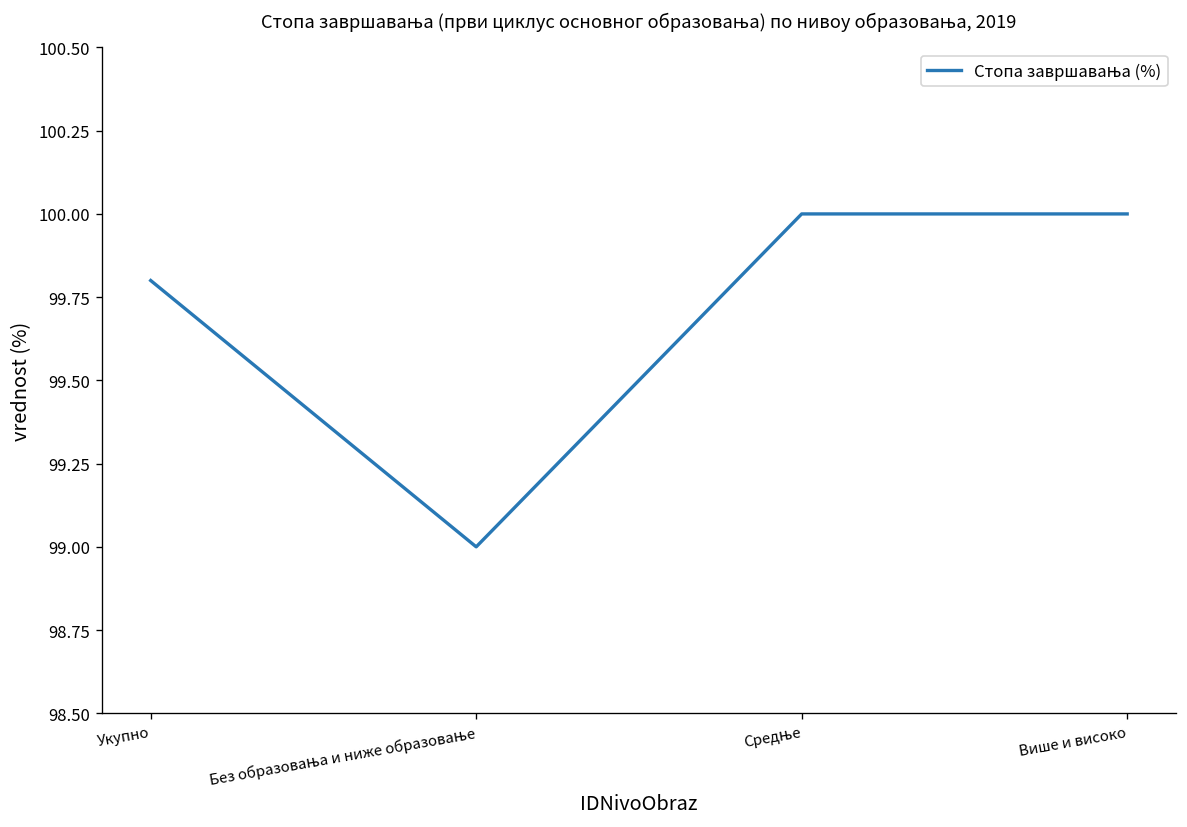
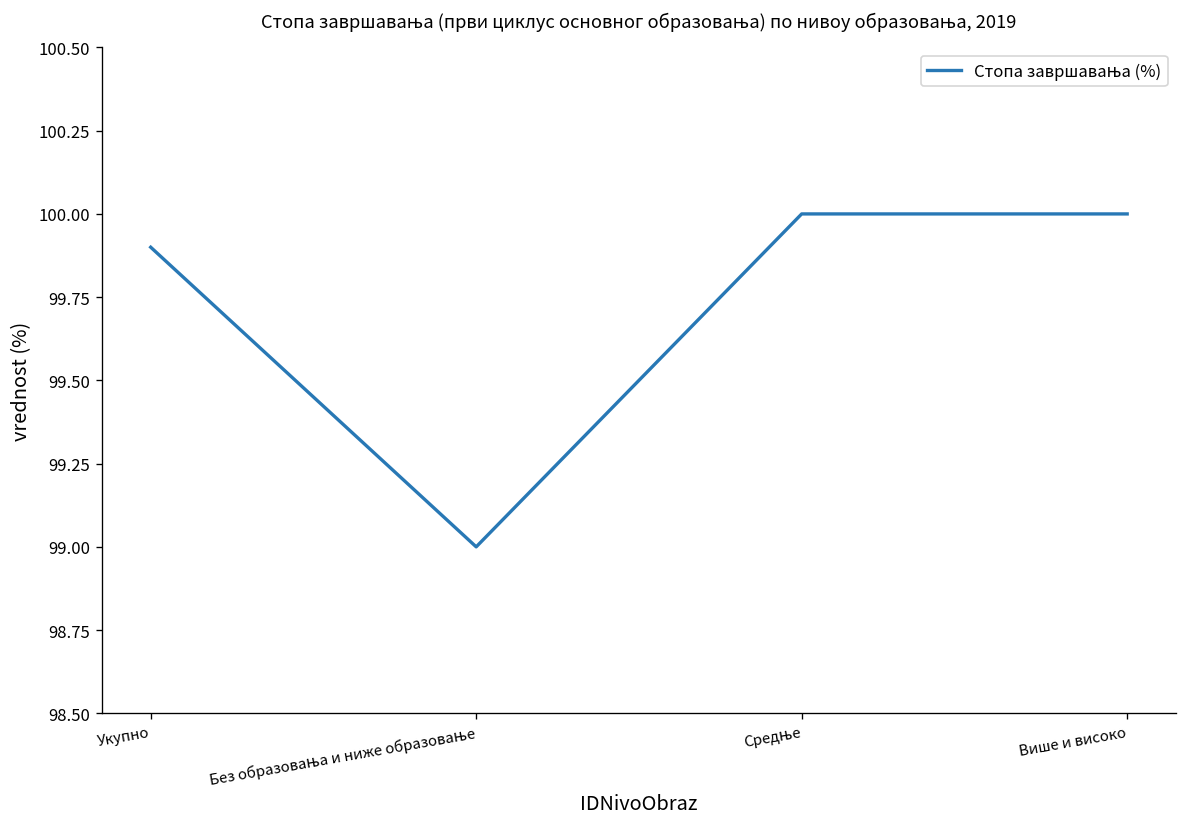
  {
-   "Укупно": 99.8,
+   "Укупно": 99.9,
    "Без образовања и ниже образовање": 99.0,
    "Средње": 100.0,
    "Више и високо": 100.0
  }
